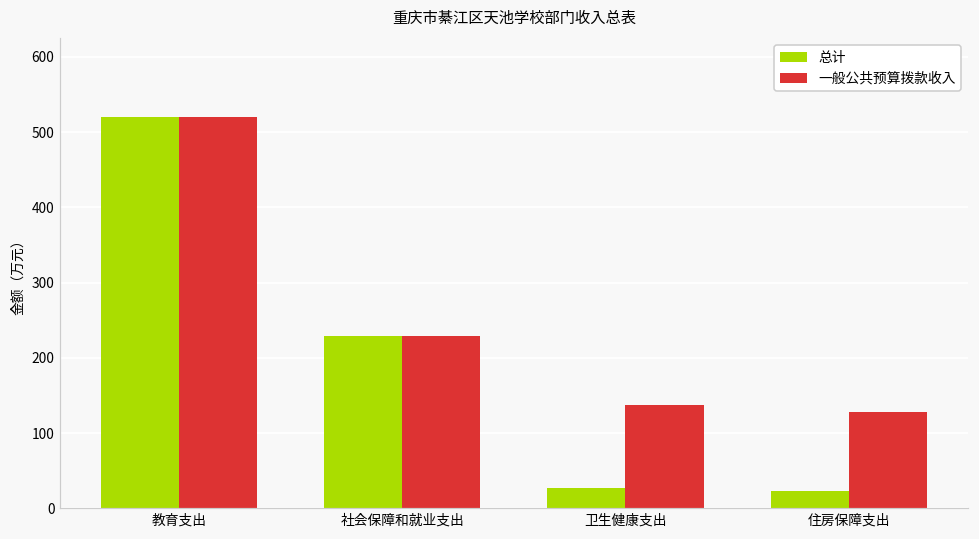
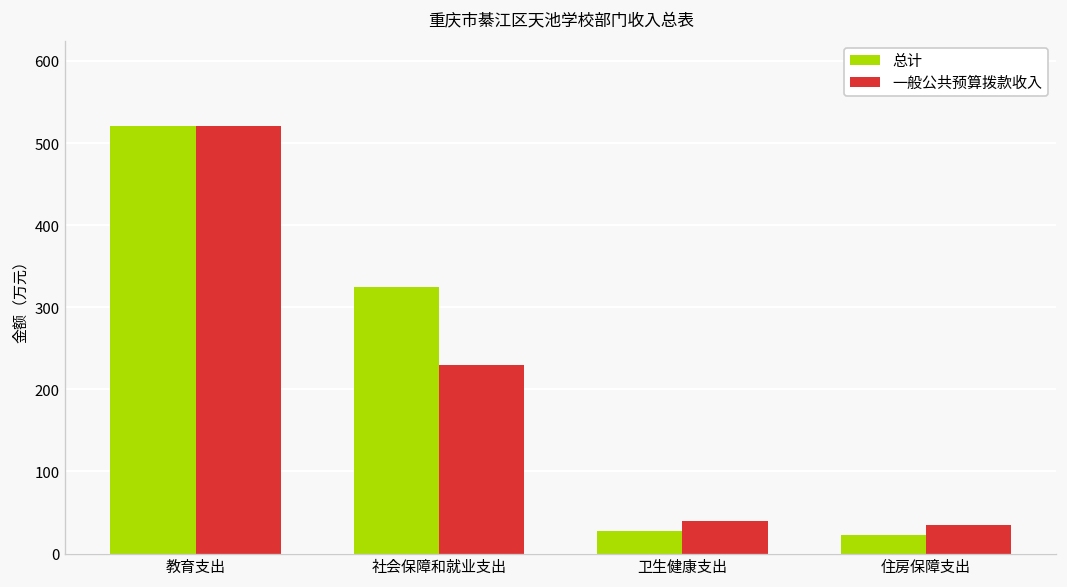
  {
    "总计": {
      "教育支出": 520,
-     "社会保障和就业支出": 230,
+     "社会保障和就业支出": 320,
      "卫生健康支出": 30,
      "住房保障支出": 20
    },
    "一般公共预算拨款收入": {
      "教育支出": 520,
      "社会保障和就业支出": 230,
-     "卫生健康支出": 140,
-     "住房保障支出": 130
+     "卫生健康支出": 40,
+     "住房保障支出": 40
    }
  }
